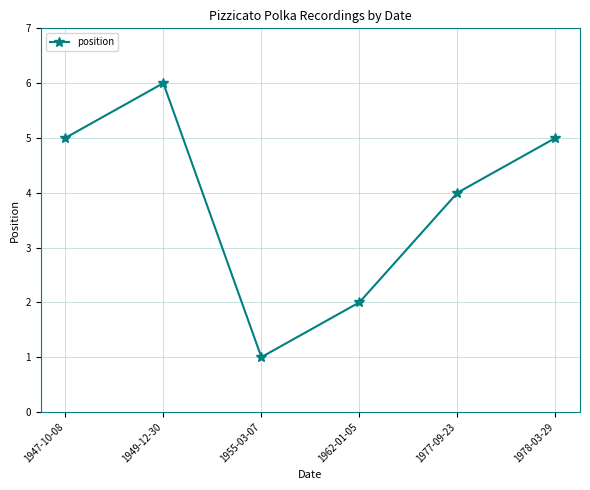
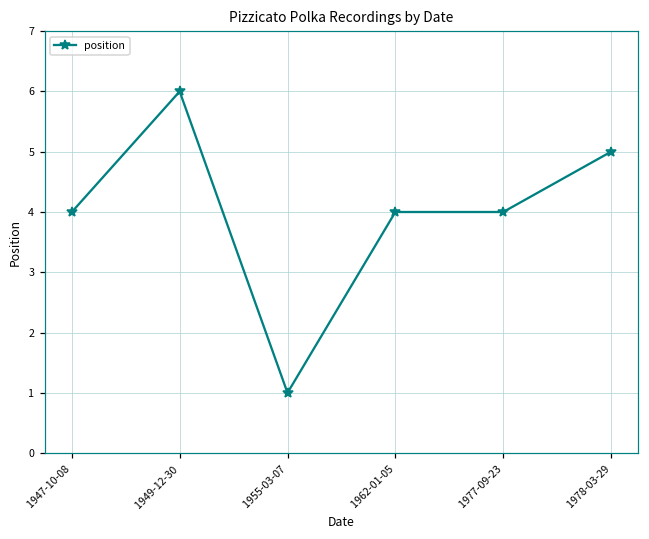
  {
-   "1947-10-08": 5,
+   "1947-10-08": 4,
    "1949-12-30": 6,
    "1955-03-07": 1,
-   "1962-01-05": 2,
+   "1962-01-05": 4,
    "1977-09-23": 4,
    "1978-03-29": 5
  }
